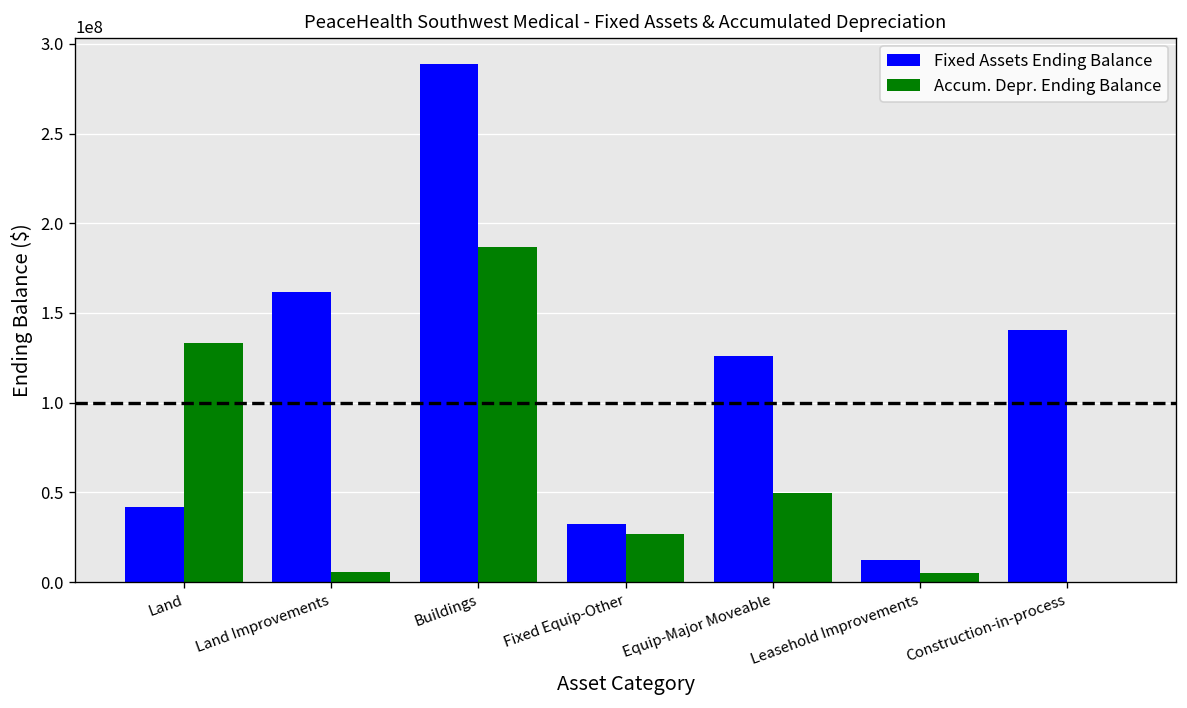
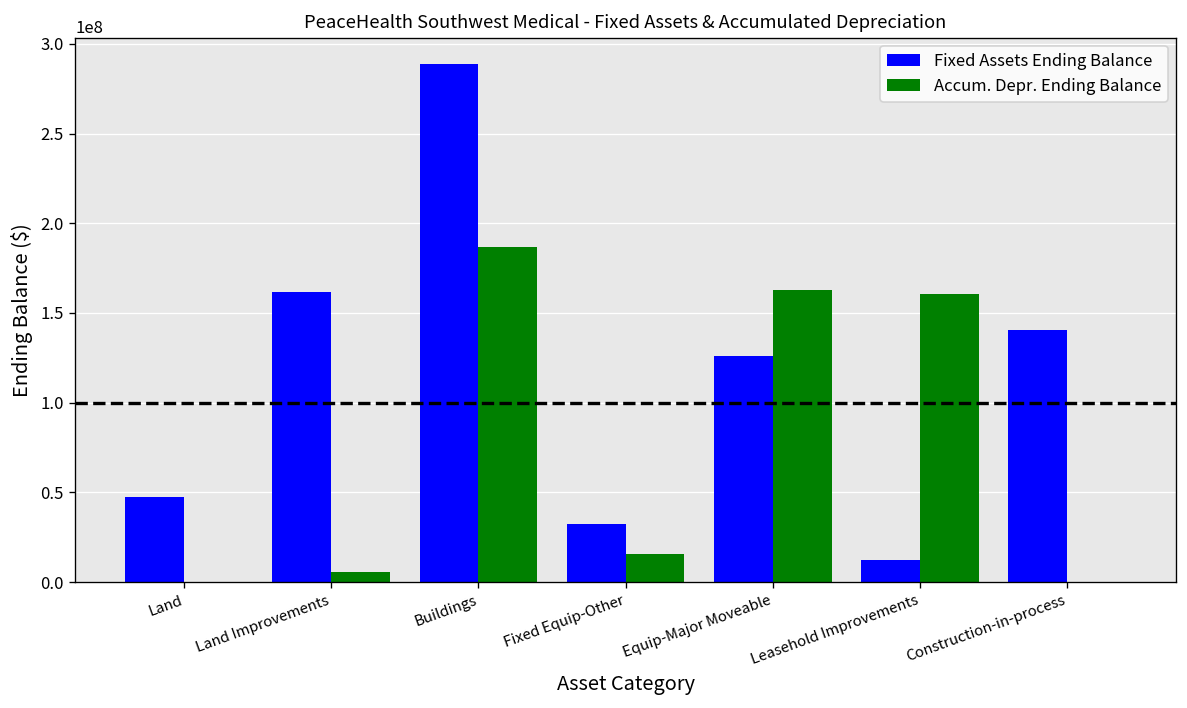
  {
    "Fixed Assets Ending Balance": {
-     "Land": 42000000,
+     "Land": 48000000,
      "Land Improvements": 161000000,
      "Buildings": 289000000,
      "Fixed Equip-Other": 32000000,
      "Equip-Major Moveable": 126000000,
      "Leasehold Improvements": 13000000,
      "Construction-in-process": 140000000
    },
    "Accum. Depr. Ending Balance": {
-     "Land": 133000000,
+     "Land": 0,
      "Land Improvements": 6000000,
      "Buildings": 187000000,
-     "Fixed Equip-Other": 27000000,
-     "Equip-Major Moveable": 50000000,
-     "Leasehold Improvements": 5000000,
+     "Fixed Equip-Other": 16000000,
+     "Equip-Major Moveable": 163000000,
+     "Leasehold Improvements": 160000000,
      "Construction-in-process": 0
    }
  }
